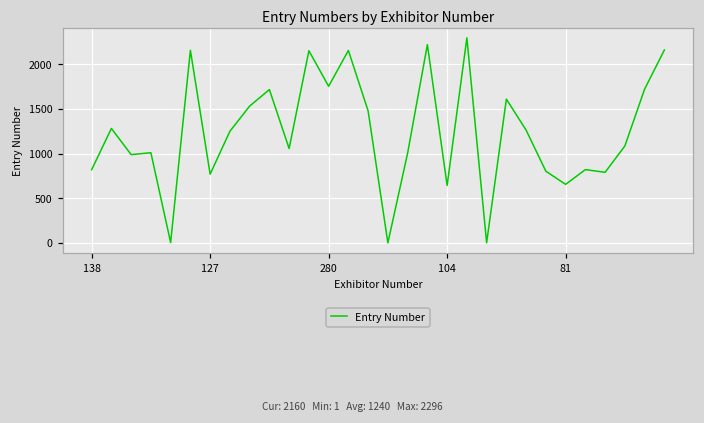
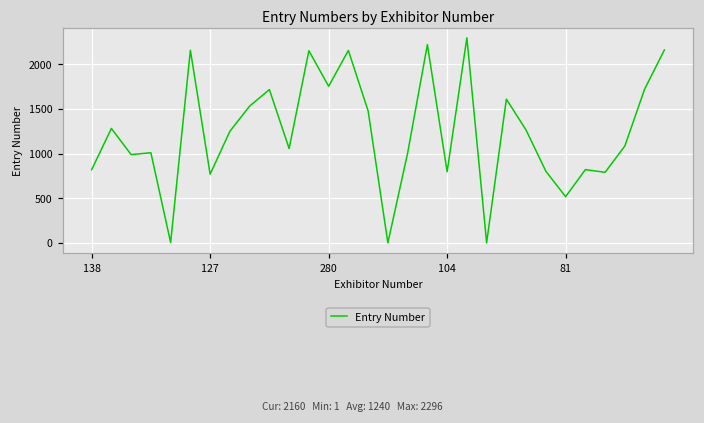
  {
    "138": 800,
    "127": 800,
    "280": 1800,
-   "104": 600,
-   "81": 700
+   "104": 800,
+   "81": 500
  }
